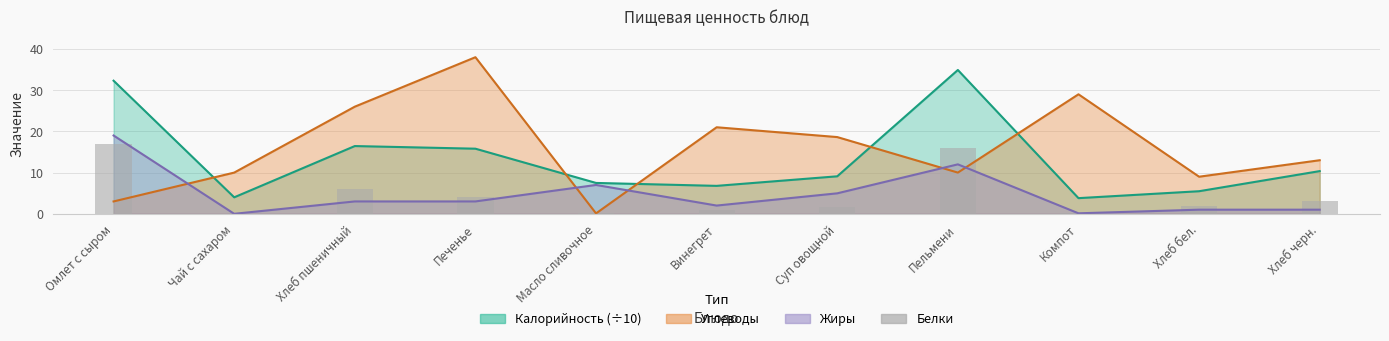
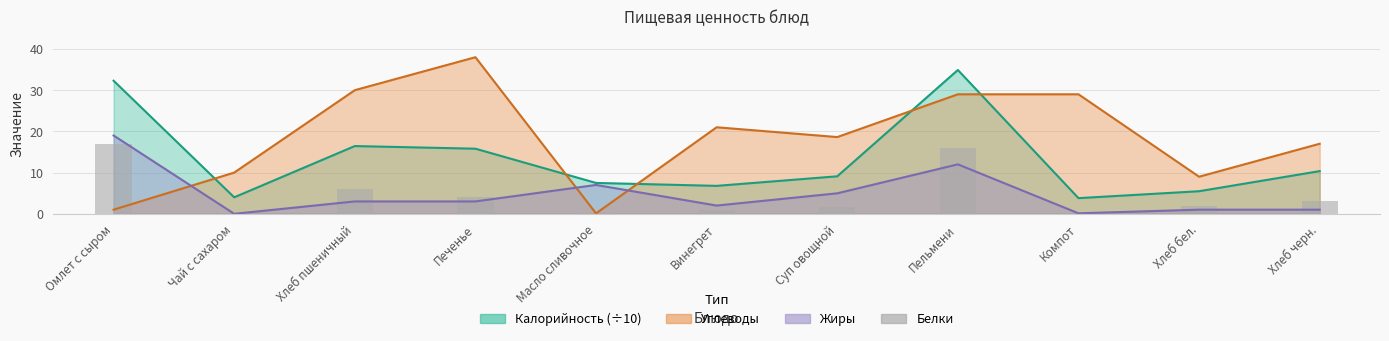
  {
    "Углеводы": {
-     "Омлет с сыром": 3,
+     "Омлет с сыром": 1,
      "Чай с сахаром": 10,
-     "Хлеб пшеничный": 26,
+     "Хлеб пшеничный": 30,
      "Печенье": 38,
      "Масло сливочное": 0,
      "Винегрет": 21,
      "Суп овощной": 19,
-     "Пельмени": 10,
+     "Пельмени": 29,
      "Компот": 29,
      "Хлеб бел.": 9,
-     "Хлеб черн.": 13
+     "Хлеб черн.": 17
    }
  }
